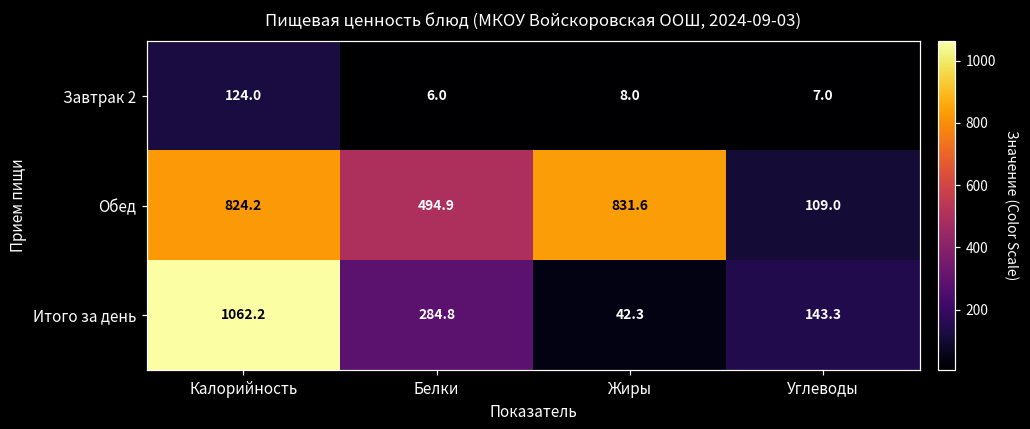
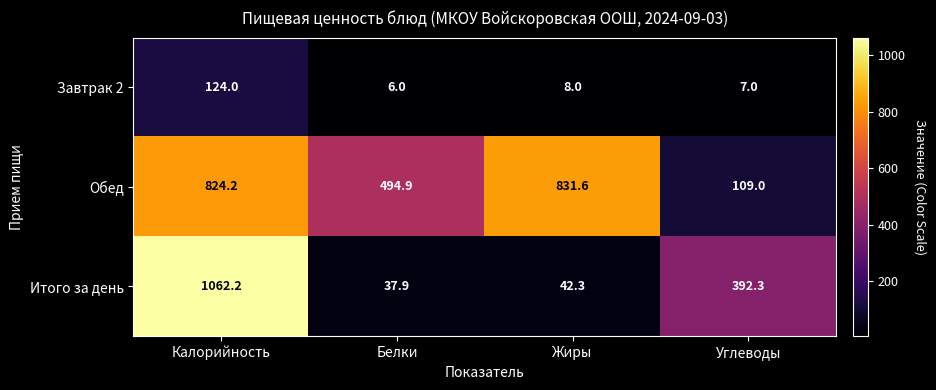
  {
    "Завтрак 2": {
      "Калорийность": 124.0,
      "Белки": 6.0,
      "Жиры": 8.0,
      "Углеводы": 7.0
    },
    "Обед": {
      "Калорийность": 824.2,
      "Белки": 494.9,
      "Жиры": 831.6,
      "Углеводы": 109.0
    },
    "Итого за день": {
      "Калорийность": 1062.2,
-     "Белки": 284.8,
+     "Белки": 37.9,
      "Жиры": 42.3,
-     "Углеводы": 143.3
+     "Углеводы": 392.3
    }
  }
